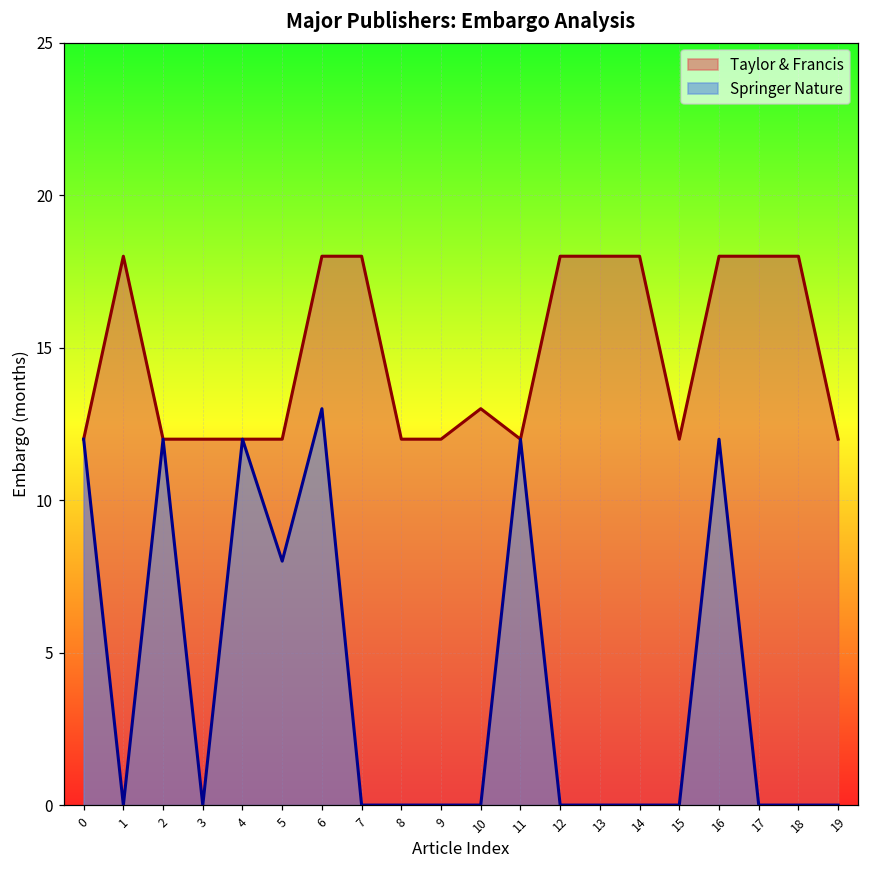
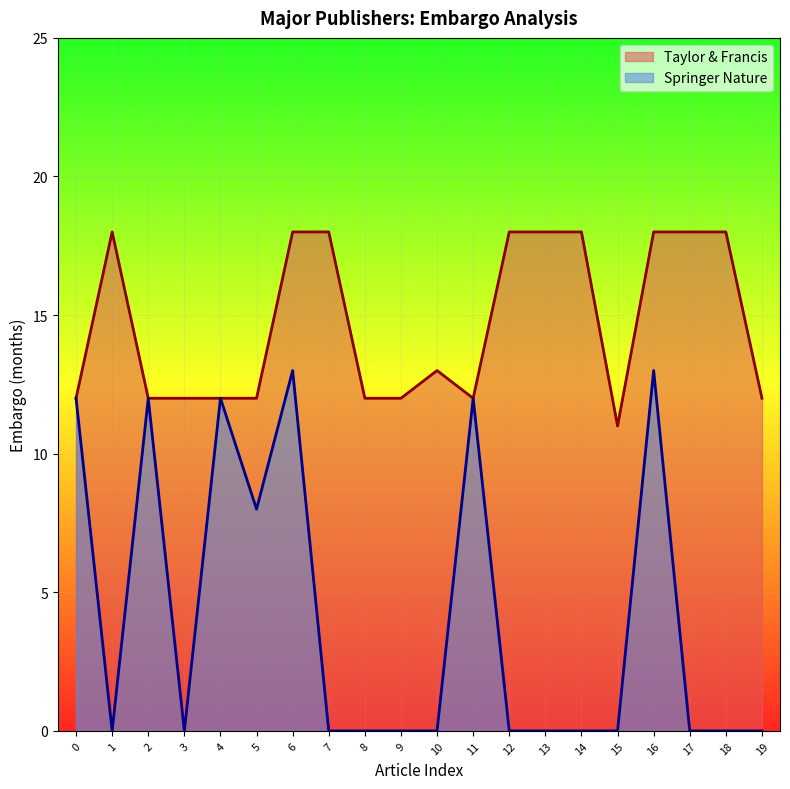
  {
    "Taylor & Francis": {
      "1": 18,
      "3": 12,
      "5": 12,
      "6": 18,
      "7": 18,
      "8": 12,
      "9": 12,
      "10": 13,
      "12": 18,
      "13": 18,
      "14": 18,
-     "15": 12,
+     "15": 11,
      "16": 18,
      "17": 18,
      "18": 18,
      "19": 12
    },
    "Springer Nature": {
      "1": 0,
      "3": 0,
      "5": 8,
      "6": 13,
      "7": 0,
      "8": 0,
      "9": 0,
      "10": 0,
      "12": 0,
      "13": 0,
      "14": 0,
      "15": 0,
-     "16": 12,
+     "16": 13,
      "17": 0,
      "18": 0,
      "19": 0
    }
  }
